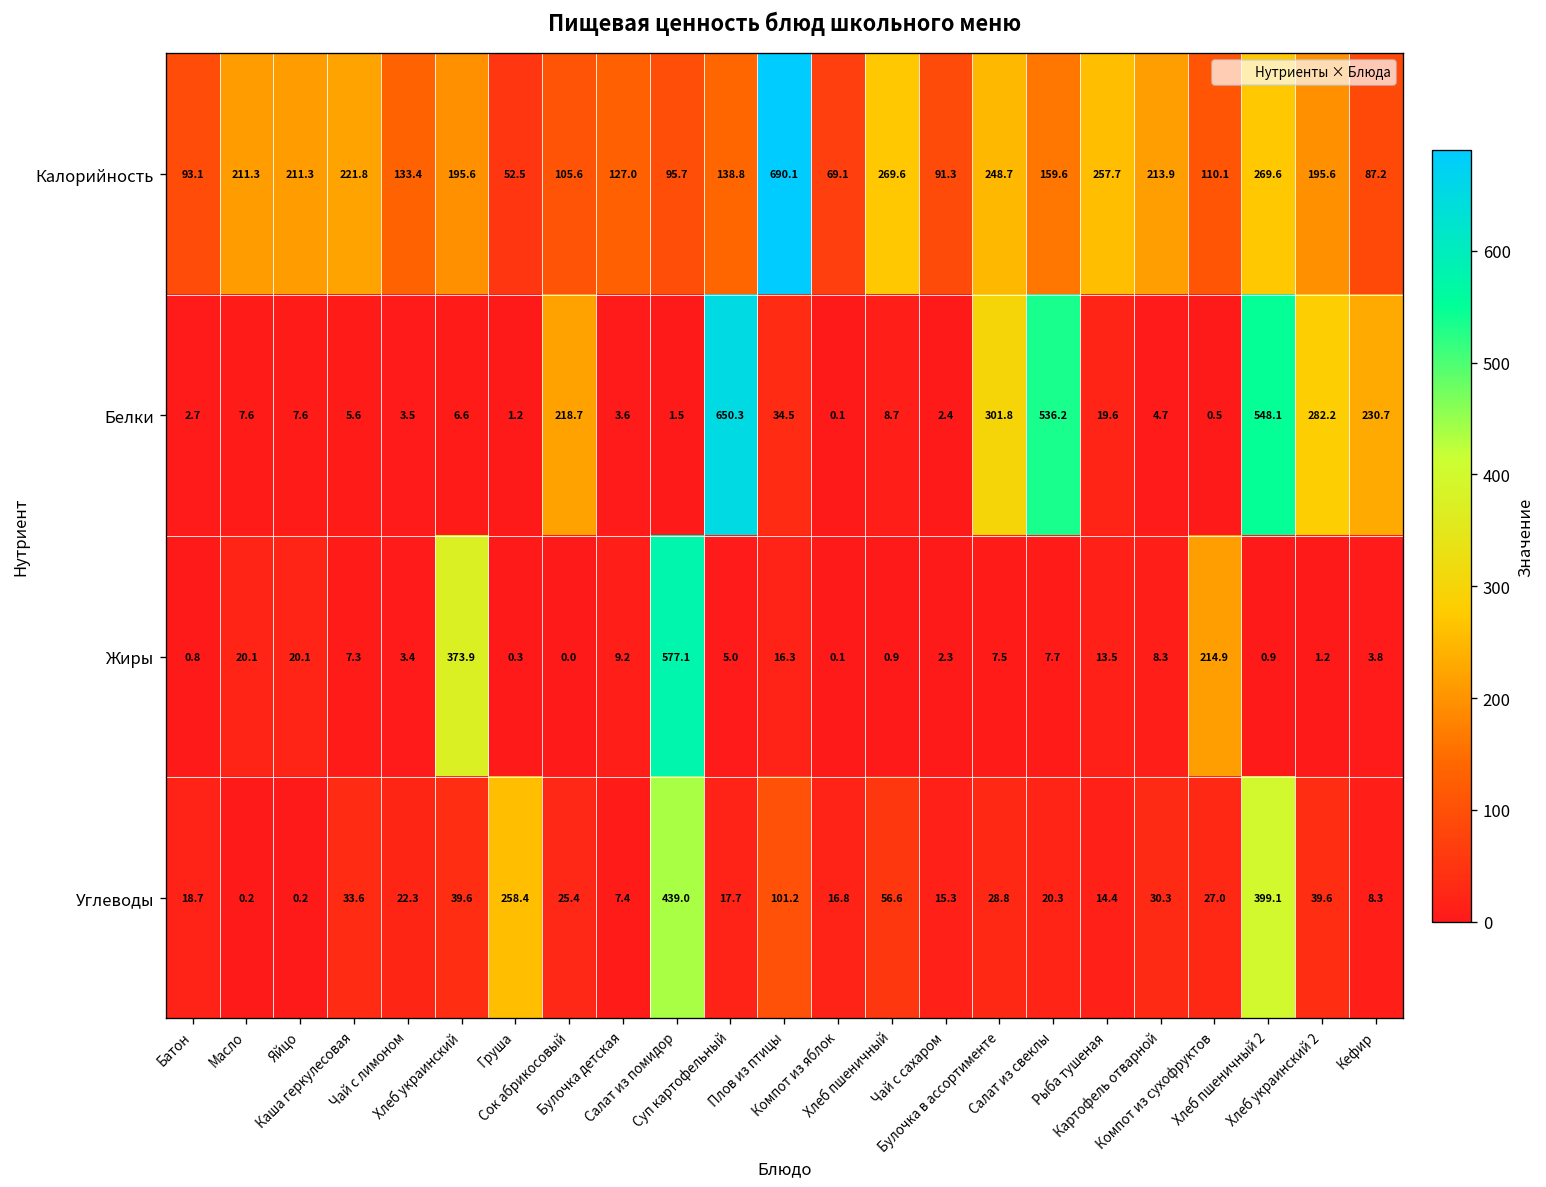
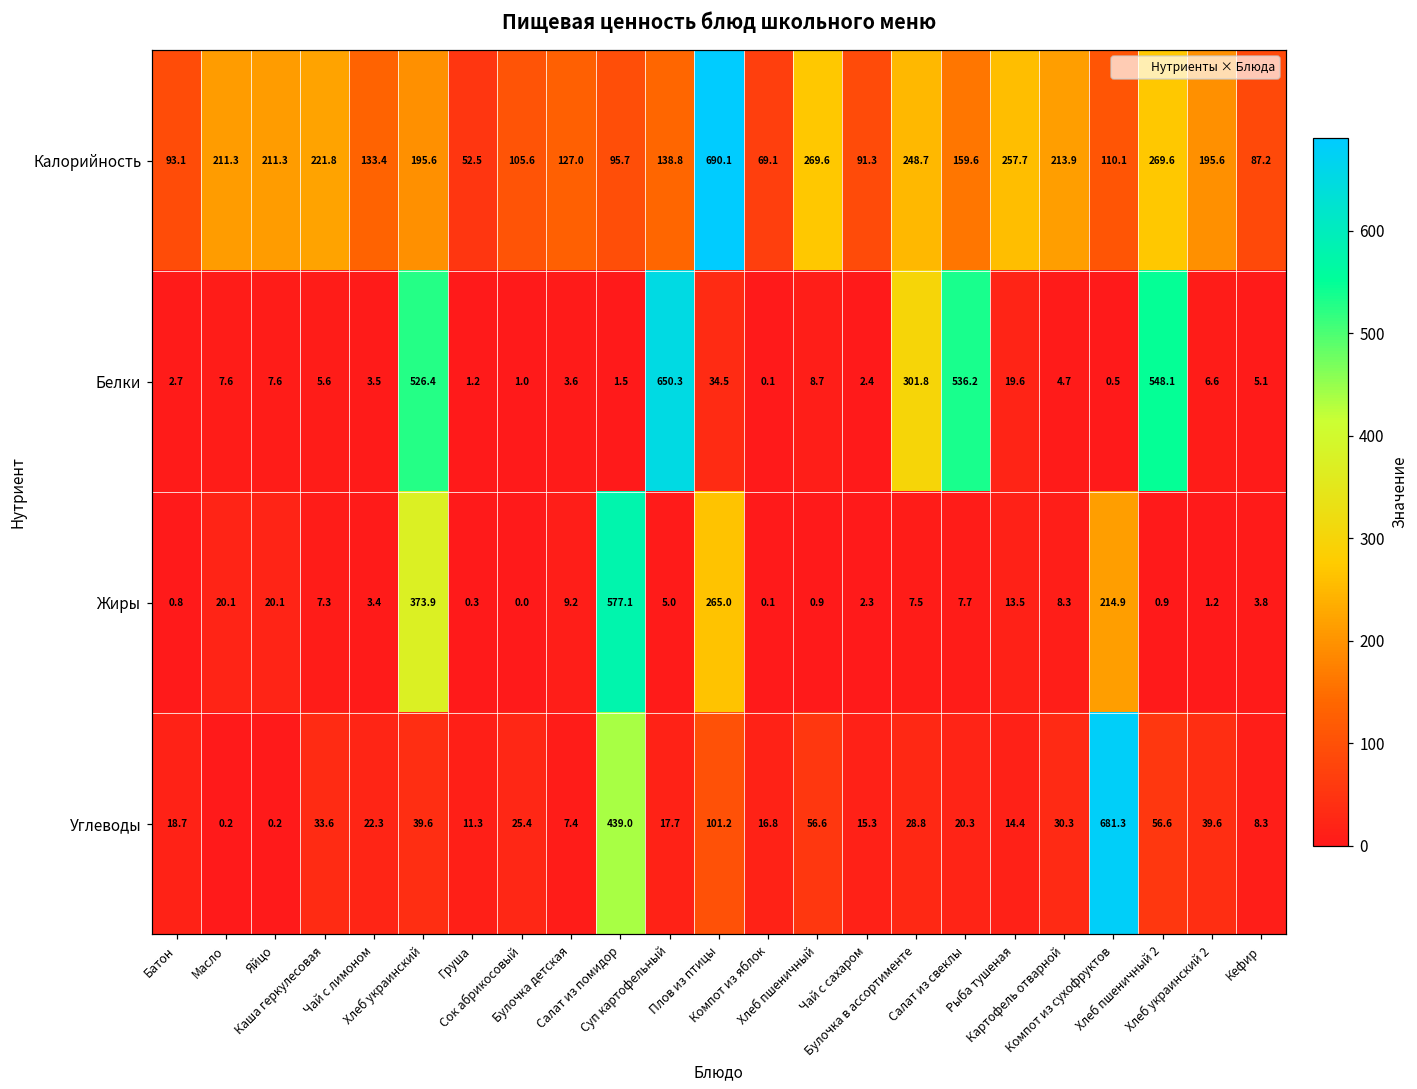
  {
    "Калорийность": {
      "Батон": 93.1,
      "Масло": 211.3,
      "Яйцо": 211.3,
      "Каша геркулесовая": 221.8,
      "Чай с лимоном": 133.4,
      "Хлеб украинский": 195.6,
      "Груша": 52.5,
      "Сок абрикосовый": 105.6,
      "Булочка детская": 127.0,
      "Салат из помидор": 95.7,
      "Суп картофельный": 138.8,
      "Плов из птицы": 690.1,
      "Компот из яблок": 69.1,
      "Хлеб пшеничный": 269.6,
      "Чай с сахаром": 91.3,
      "Булочка в ассортименте": 248.7,
      "Салат из свеклы": 159.6,
      "Рыба тушеная": 257.7,
      "Картофель отварной": 213.9,
      "Компот из сухофруктов": 110.1,
      "Хлеб пшеничный 2": 269.6,
      "Хлеб украинский 2": 195.6,
      "Кефир": 87.2
    },
    "Белки": {
      "Батон": 2.7,
      "Масло": 7.6,
      "Яйцо": 7.6,
      "Каша геркулесовая": 5.6,
      "Чай с лимоном": 3.5,
-     "Хлеб украинский": 6.6,
+     "Хлеб украинский": 526.4,
      "Груша": 1.2,
-     "Сок абрикосовый": 218.7,
+     "Сок абрикосовый": 1.0,
      "Булочка детская": 3.6,
      "Салат из помидор": 1.5,
      "Суп картофельный": 650.3,
      "Плов из птицы": 34.5,
      "Компот из яблок": 0.1,
      "Хлеб пшеничный": 8.7,
      "Чай с сахаром": 2.4,
      "Булочка в ассортименте": 301.8,
      "Салат из свеклы": 536.2,
      "Рыба тушеная": 19.6,
      "Картофель отварной": 4.7,
      "Компот из сухофруктов": 0.5,
      "Хлеб пшеничный 2": 548.1,
-     "Хлеб украинский 2": 282.2,
-     "Кефир": 230.7
+     "Хлеб украинский 2": 6.6,
+     "Кефир": 5.1
    },
    "Жиры": {
      "Батон": 0.8,
      "Масло": 20.1,
      "Яйцо": 20.1,
      "Каша геркулесовая": 7.3,
      "Чай с лимоном": 3.4,
      "Хлеб украинский": 373.9,
      "Груша": 0.3,
      "Сок абрикосовый": 0.0,
      "Булочка детская": 9.2,
      "Салат из помидор": 577.1,
      "Суп картофельный": 5.0,
-     "Плов из птицы": 16.3,
+     "Плов из птицы": 265.0,
      "Компот из яблок": 0.1,
      "Хлеб пшеничный": 0.9,
      "Чай с сахаром": 2.3,
      "Булочка в ассортименте": 7.5,
      "Салат из свеклы": 7.7,
      "Рыба тушеная": 13.5,
      "Картофель отварной": 8.3,
      "Компот из сухофруктов": 214.9,
      "Хлеб пшеничный 2": 0.9,
      "Хлеб украинский 2": 1.2,
      "Кефир": 3.8
    },
    "Углеводы": {
      "Батон": 18.7,
      "Масло": 0.2,
      "Яйцо": 0.2,
      "Каша геркулесовая": 33.6,
      "Чай с лимоном": 22.3,
      "Хлеб украинский": 39.6,
-     "Груша": 258.4,
+     "Груша": 11.3,
      "Сок абрикосовый": 25.4,
      "Булочка детская": 7.4,
      "Салат из помидор": 439.0,
      "Суп картофельный": 17.7,
      "Плов из птицы": 101.2,
      "Компот из яблок": 16.8,
      "Хлеб пшеничный": 56.6,
      "Чай с сахаром": 15.3,
      "Булочка в ассортименте": 28.8,
      "Салат из свеклы": 20.3,
      "Рыба тушеная": 14.4,
      "Картофель отварной": 30.3,
-     "Компот из сухофруктов": 27.0,
-     "Хлеб пшеничный 2": 399.1,
+     "Компот из сухофруктов": 681.3,
+     "Хлеб пшеничный 2": 56.6,
      "Хлеб украинский 2": 39.6,
      "Кефир": 8.3
    }
  }
